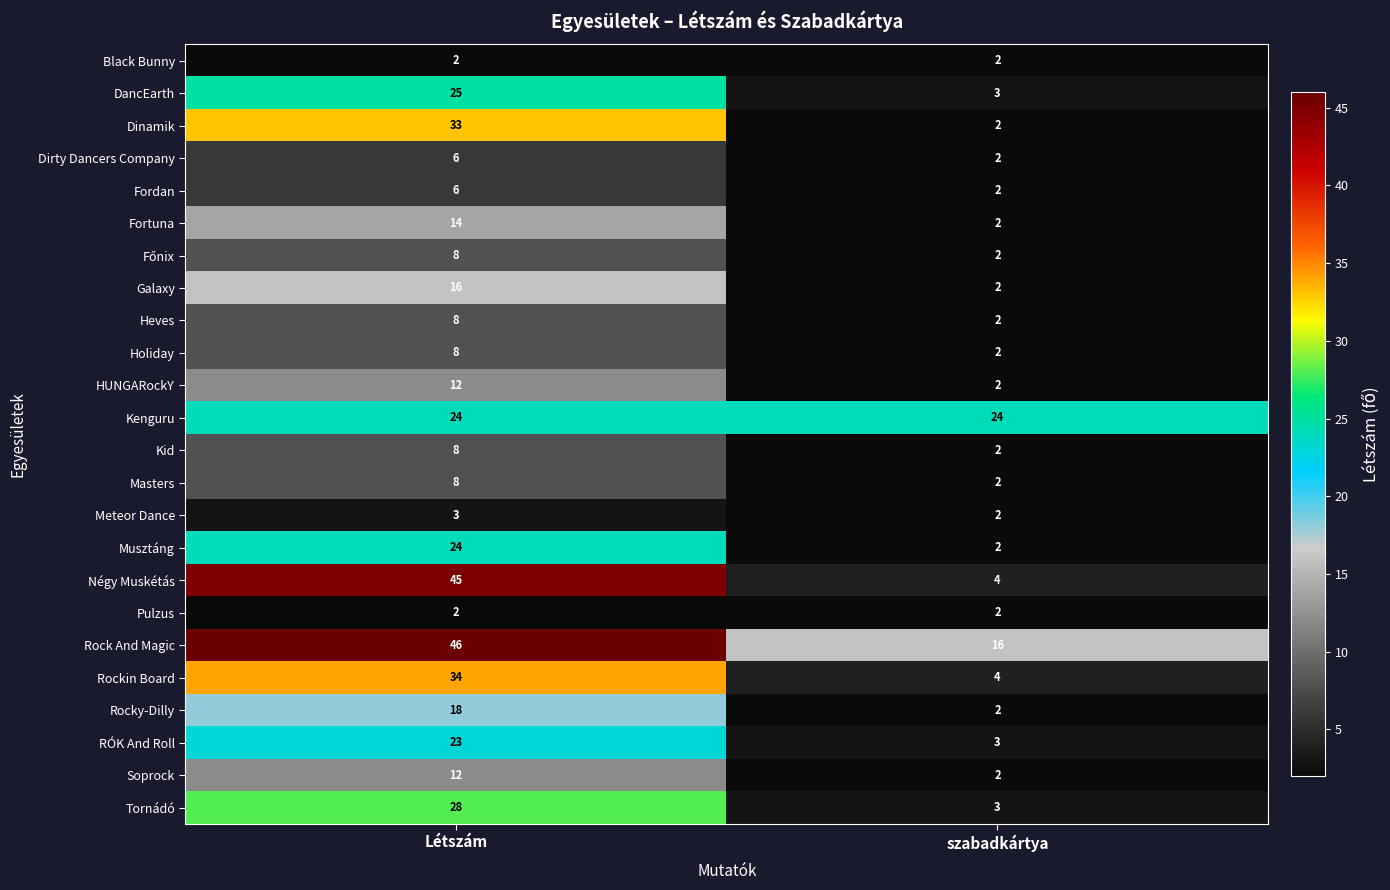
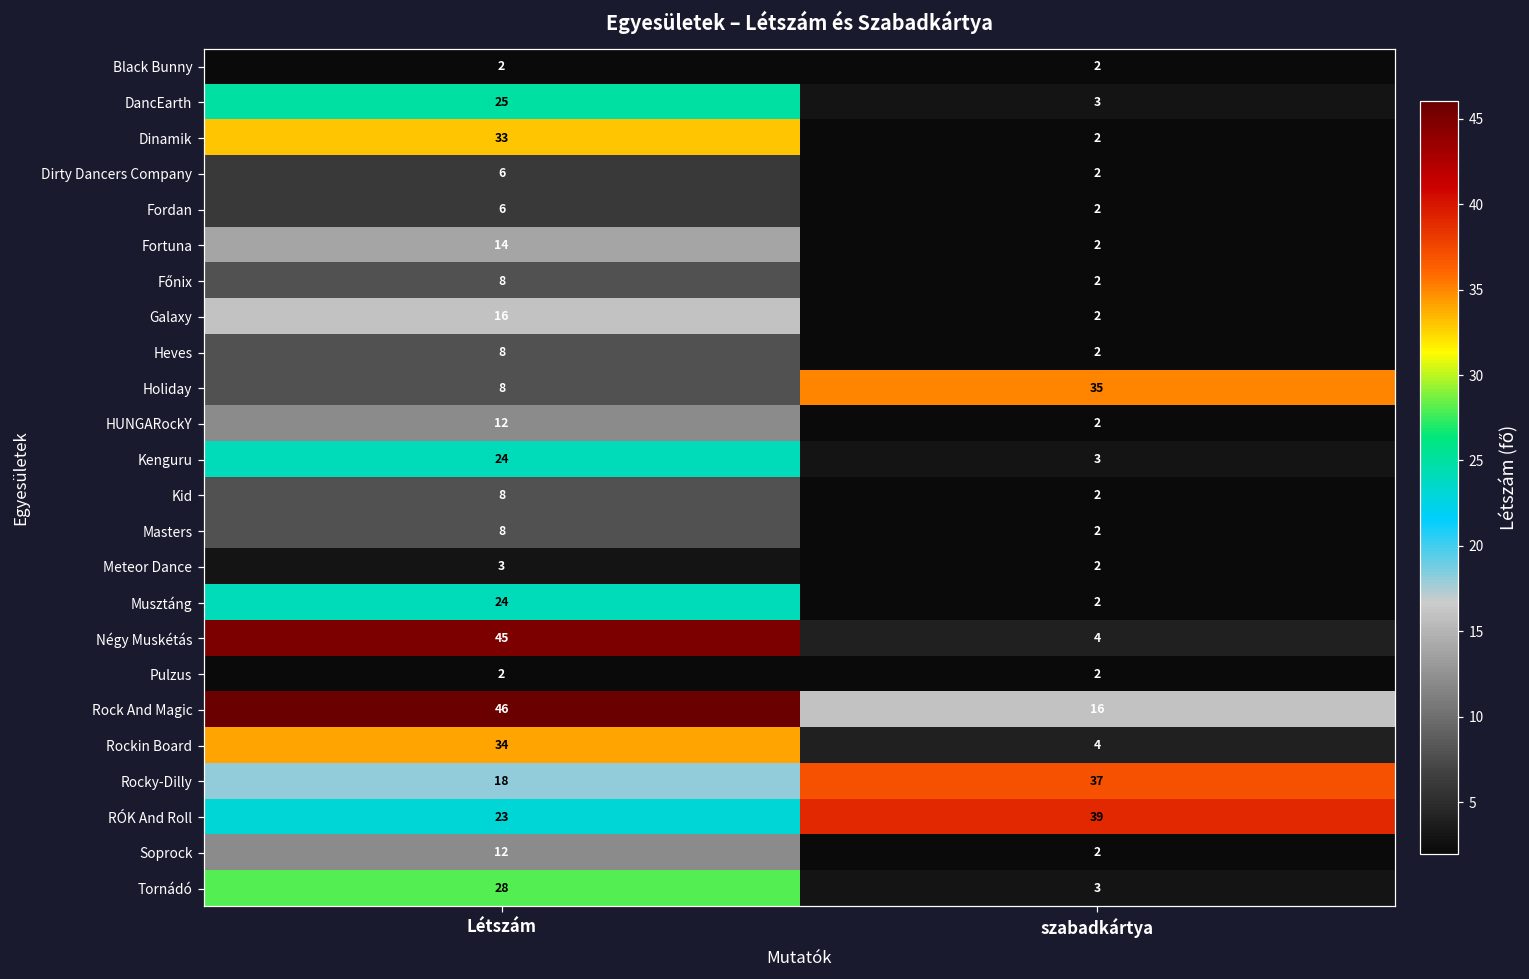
  {
    "Black Bunny": {
      "Létszám": 2,
      "szabadkártya": 2
    },
    "DancEarth": {
      "Létszám": 25,
      "szabadkártya": 3
    },
    "Dinamik": {
      "Létszám": 33,
      "szabadkártya": 2
    },
    "Dirty Dancers Company": {
      "Létszám": 6,
      "szabadkártya": 2
    },
    "Fordan": {
      "Létszám": 6,
      "szabadkártya": 2
    },
    "Fortuna": {
      "Létszám": 14,
      "szabadkártya": 2
    },
    "Főnix": {
      "Létszám": 8,
      "szabadkártya": 2
    },
    "Galaxy": {
      "Létszám": 16,
      "szabadkártya": 2
    },
    "Heves": {
      "Létszám": 8,
      "szabadkártya": 2
    },
    "Holiday": {
      "Létszám": 8,
-     "szabadkártya": 2
+     "szabadkártya": 35
    },
    "HUNGARockY": {
      "Létszám": 12,
      "szabadkártya": 2
    },
    "Kenguru": {
      "Létszám": 24,
-     "szabadkártya": 24
+     "szabadkártya": 3
    },
    "Kid": {
      "Létszám": 8,
      "szabadkártya": 2
    },
    "Masters": {
      "Létszám": 8,
      "szabadkártya": 2
    },
    "Meteor Dance": {
      "Létszám": 3,
      "szabadkártya": 2
    },
    "Musztáng": {
      "Létszám": 24,
      "szabadkártya": 2
    },
    "Négy Muskétás": {
      "Létszám": 45,
      "szabadkártya": 4
    },
    "Pulzus": {
      "Létszám": 2,
      "szabadkártya": 2
    },
    "Rock And Magic": {
      "Létszám": 46,
      "szabadkártya": 16
    },
    "Rockin Board": {
      "Létszám": 34,
      "szabadkártya": 4
    },
    "Rocky-Dilly": {
      "Létszám": 18,
-     "szabadkártya": 2
+     "szabadkártya": 37
    },
    "RÓK And Roll": {
      "Létszám": 23,
-     "szabadkártya": 3
+     "szabadkártya": 39
    },
    "Soprock": {
      "Létszám": 12,
      "szabadkártya": 2
    },
    "Tornádó": {
      "Létszám": 28,
      "szabadkártya": 3
    }
  }
